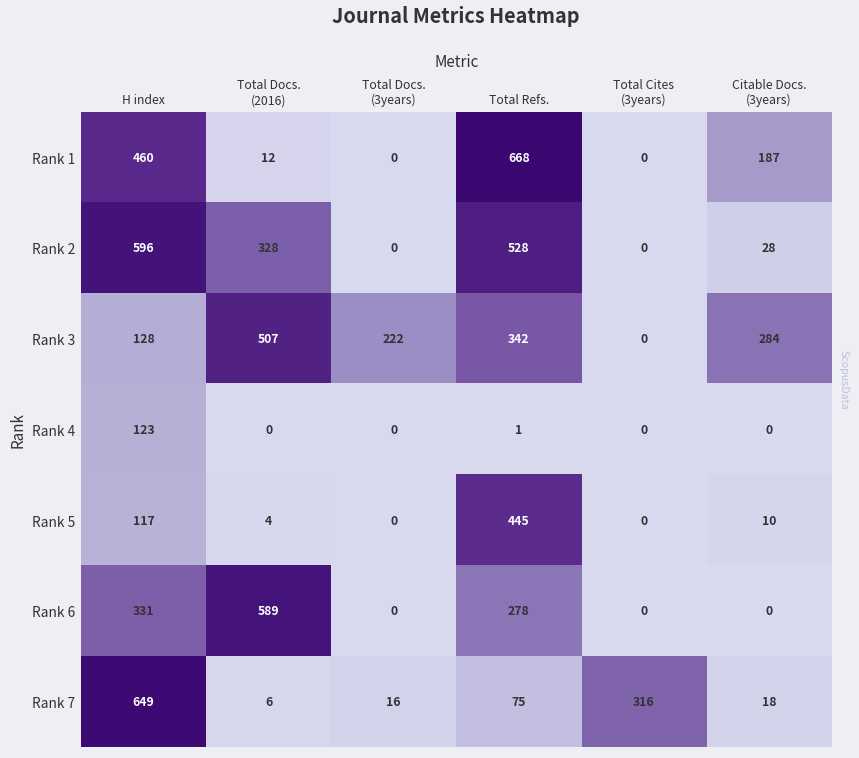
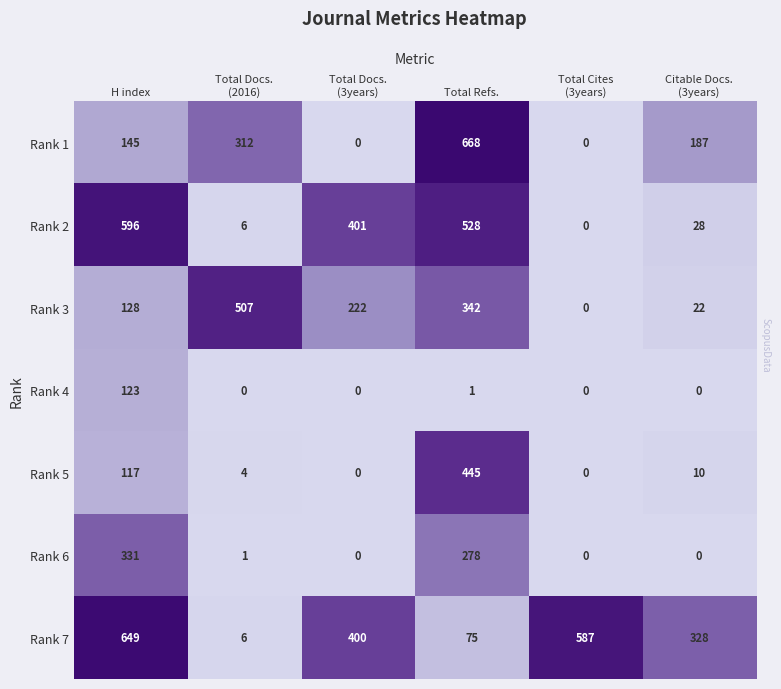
  {
    "Rank 1": {
-     "H index": 460,
-     "Total Docs. (2016)": 12,
+     "H index": 145,
+     "Total Docs. (2016)": 312,
      "Total Docs. (3years)": 0,
      "Total Refs.": 668,
      "Total Cites (3years)": 0,
      "Citable Docs. (3years)": 187
    },
    "Rank 2": {
      "H index": 596,
-     "Total Docs. (2016)": 328,
-     "Total Docs. (3years)": 0,
+     "Total Docs. (2016)": 6,
+     "Total Docs. (3years)": 401,
      "Total Refs.": 528,
      "Total Cites (3years)": 0,
      "Citable Docs. (3years)": 28
    },
    "Rank 3": {
      "H index": 128,
      "Total Docs. (2016)": 507,
      "Total Docs. (3years)": 222,
      "Total Refs.": 342,
      "Total Cites (3years)": 0,
-     "Citable Docs. (3years)": 284
+     "Citable Docs. (3years)": 22
    },
    "Rank 4": {
      "H index": 123,
      "Total Docs. (2016)": 0,
      "Total Docs. (3years)": 0,
      "Total Refs.": 1,
      "Total Cites (3years)": 0,
      "Citable Docs. (3years)": 0
    },
    "Rank 5": {
      "H index": 117,
      "Total Docs. (2016)": 4,
      "Total Docs. (3years)": 0,
      "Total Refs.": 445,
      "Total Cites (3years)": 0,
      "Citable Docs. (3years)": 10
    },
    "Rank 6": {
      "H index": 331,
-     "Total Docs. (2016)": 589,
+     "Total Docs. (2016)": 1,
      "Total Docs. (3years)": 0,
      "Total Refs.": 278,
      "Total Cites (3years)": 0,
      "Citable Docs. (3years)": 0
    },
    "Rank 7": {
      "H index": 649,
      "Total Docs. (2016)": 6,
-     "Total Docs. (3years)": 16,
+     "Total Docs. (3years)": 400,
      "Total Refs.": 75,
-     "Total Cites (3years)": 316,
-     "Citable Docs. (3years)": 18
+     "Total Cites (3years)": 587,
+     "Citable Docs. (3years)": 328
    }
  }
